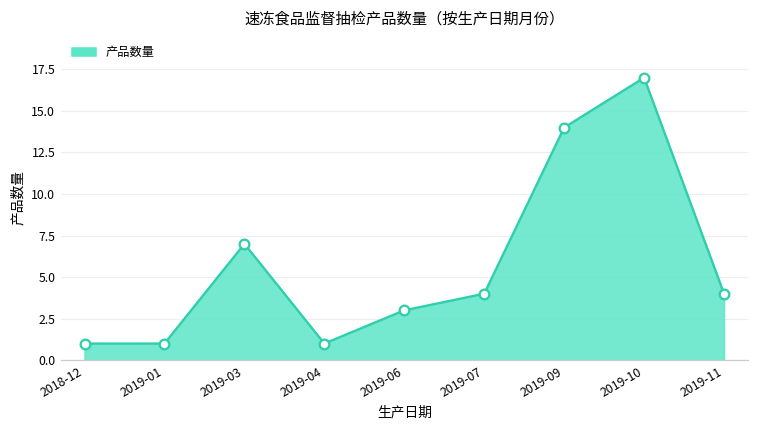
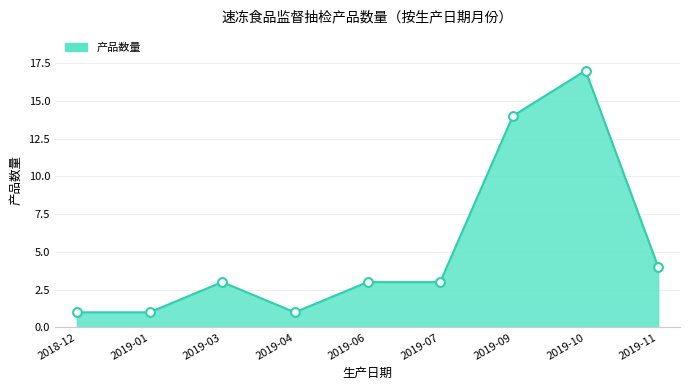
  {
    "2018-12": 1,
    "2019-01": 1,
-   "2019-03": 7,
+   "2019-03": 3,
    "2019-04": 1,
    "2019-06": 3,
-   "2019-07": 4,
+   "2019-07": 3,
    "2019-09": 14,
    "2019-10": 17,
    "2019-11": 4
  }
